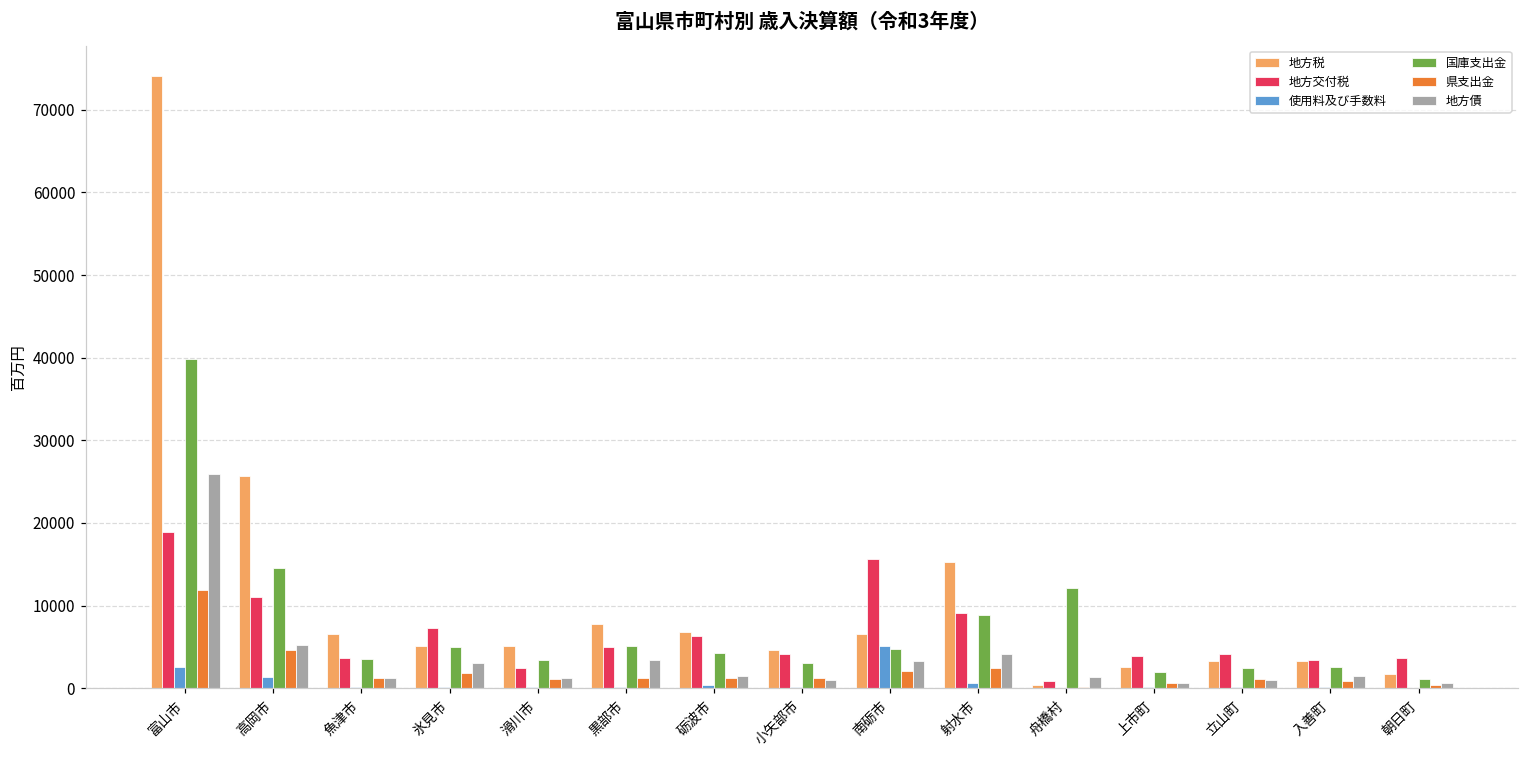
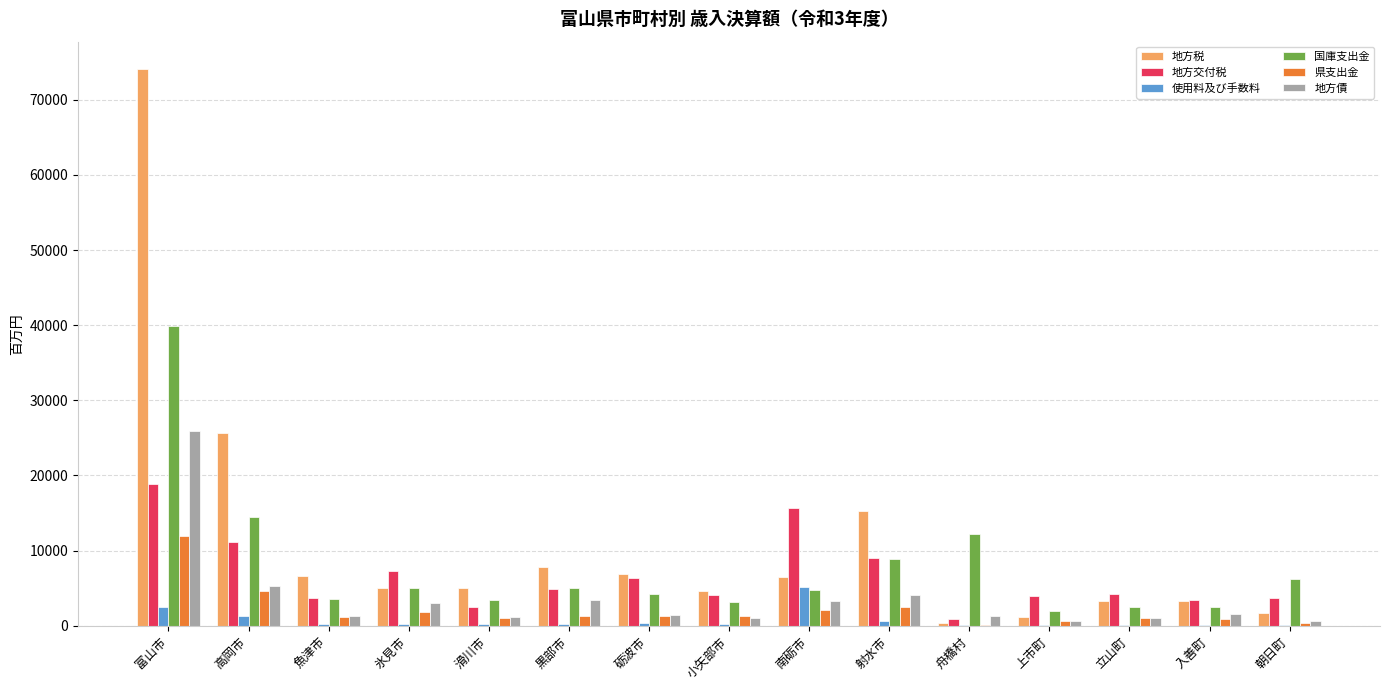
  {
    "地方税": {
      "富山市": 74000,
      "高岡市": 26000,
      "魚津市": 7000,
      "氷見市": 5000,
      "滑川市": 5000,
      "黒部市": 8000,
      "砺波市": 7000,
      "小矢部市": 5000,
      "南砺市": 7000,
      "射水市": 15000,
      "舟橋村": 0,
-     "上市町": 3000,
+     "上市町": 1000,
      "立山町": 3000,
      "入善町": 3000,
      "朝日町": 2000
    },
    "地方交付税": {
      "富山市": 19000,
      "高岡市": 11000,
      "魚津市": 4000,
      "氷見市": 7000,
      "滑川市": 2000,
      "黒部市": 5000,
      "砺波市": 6000,
      "小矢部市": 4000,
      "南砺市": 16000,
      "射水市": 9000,
      "舟橋村": 1000,
      "上市町": 4000,
      "立山町": 4000,
      "入善町": 3000,
      "朝日町": 4000
    },
    "使用料及び手数料": {
      "富山市": 3000,
      "高岡市": 1000,
      "砺波市": 0,
      "南砺市": 5000,
      "射水市": 1000
    },
    "国庫支出金": {
      "富山市": 40000,
      "高岡市": 15000,
      "魚津市": 4000,
      "氷見市": 5000,
      "滑川市": 3000,
      "黒部市": 5000,
      "砺波市": 4000,
      "小矢部市": 3000,
      "南砺市": 5000,
      "射水市": 9000,
      "舟橋村": 12000,
      "上市町": 2000,
      "立山町": 2000,
      "入善町": 3000,
-     "朝日町": 1000
+     "朝日町": 6000
    },
    "県支出金": {
      "富山市": 12000,
      "高岡市": 5000,
      "魚津市": 1000,
      "氷見市": 2000,
      "滑川市": 1000,
      "黒部市": 1000,
      "砺波市": 1000,
      "小矢部市": 1000,
      "南砺市": 2000,
      "射水市": 2000,
      "上市町": 1000,
      "立山町": 1000,
      "入善町": 1000,
      "朝日町": 0
    },
    "地方債": {
      "富山市": 26000,
      "高岡市": 5000,
      "魚津市": 1000,
      "氷見市": 3000,
      "滑川市": 1000,
      "黒部市": 3000,
      "砺波市": 1000,
      "小矢部市": 1000,
      "南砺市": 3000,
      "射水市": 4000,
      "舟橋村": 1000,
      "上市町": 1000,
      "立山町": 1000,
      "入善町": 2000,
      "朝日町": 1000
    }
  }
